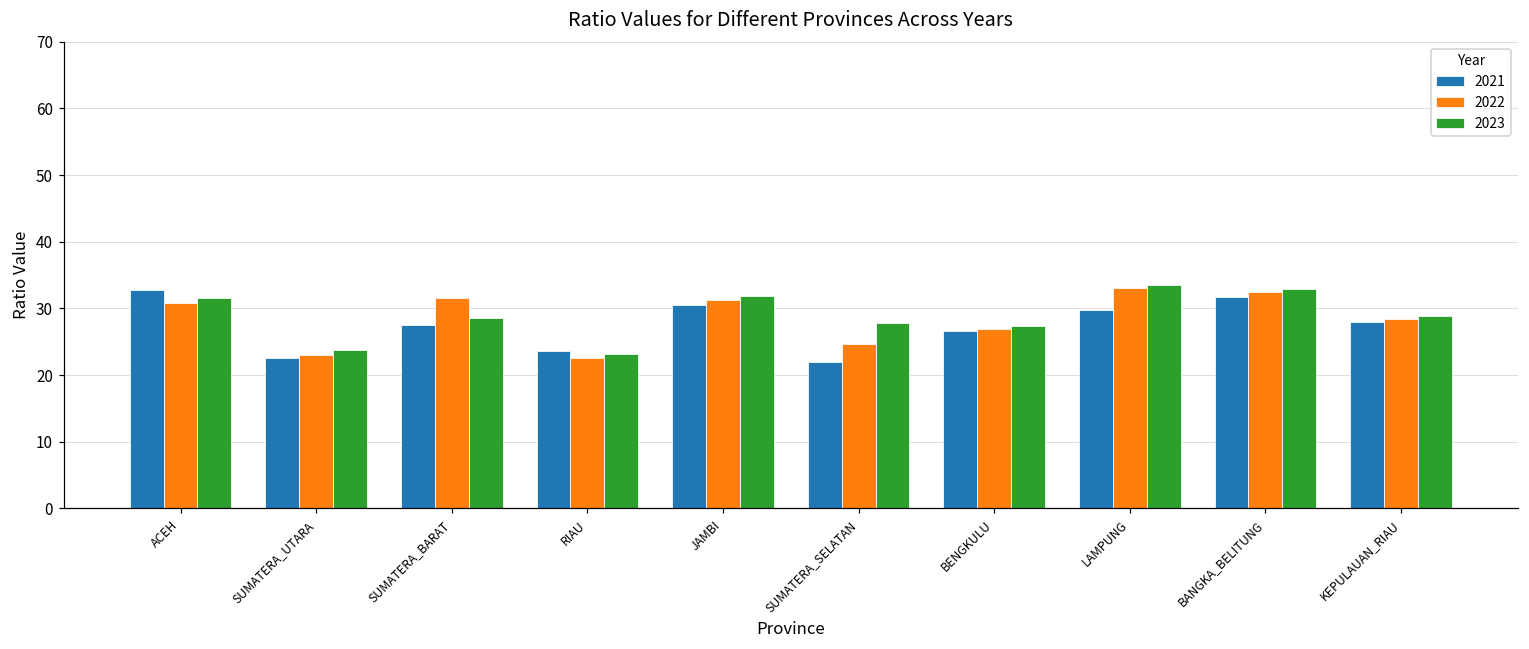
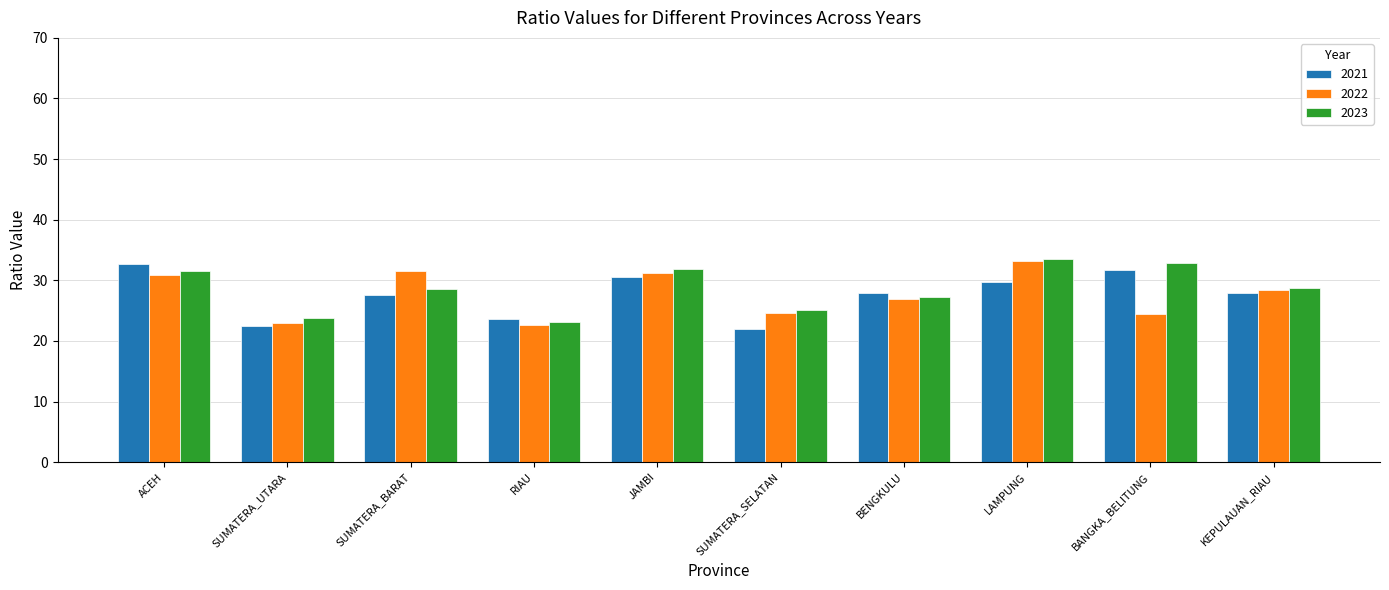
  {
    "2021": {
      "ACEH": 33,
      "SUMATERA_UTARA": 23,
      "SUMATERA_BARAT": 28,
      "RIAU": 24,
      "JAMBI": 31,
      "SUMATERA_SELATAN": 22,
-     "BENGKULU": 27,
+     "BENGKULU": 28,
      "LAMPUNG": 30,
      "BANGKA_BELITUNG": 32,
      "KEPULAUAN_RIAU": 28
    },
    "2022": {
      "ACEH": 31,
      "SUMATERA_UTARA": 23,
      "SUMATERA_BARAT": 32,
      "RIAU": 23,
      "JAMBI": 31,
      "SUMATERA_SELATAN": 25,
      "BENGKULU": 27,
      "LAMPUNG": 33,
-     "BANGKA_BELITUNG": 32,
+     "BANGKA_BELITUNG": 24,
      "KEPULAUAN_RIAU": 28
    },
    "2023": {
      "ACEH": 32,
      "SUMATERA_UTARA": 24,
      "SUMATERA_BARAT": 29,
      "RIAU": 23,
      "JAMBI": 32,
-     "SUMATERA_SELATAN": 28,
+     "SUMATERA_SELATAN": 25,
      "BENGKULU": 27,
      "LAMPUNG": 34,
      "BANGKA_BELITUNG": 33,
      "KEPULAUAN_RIAU": 29
    }
  }
